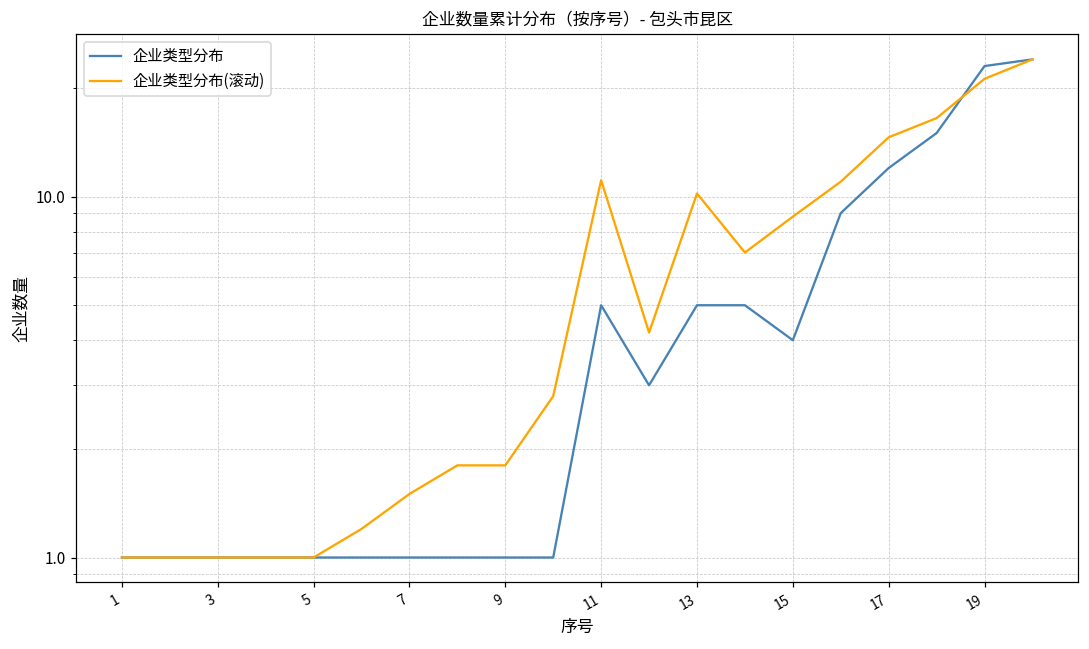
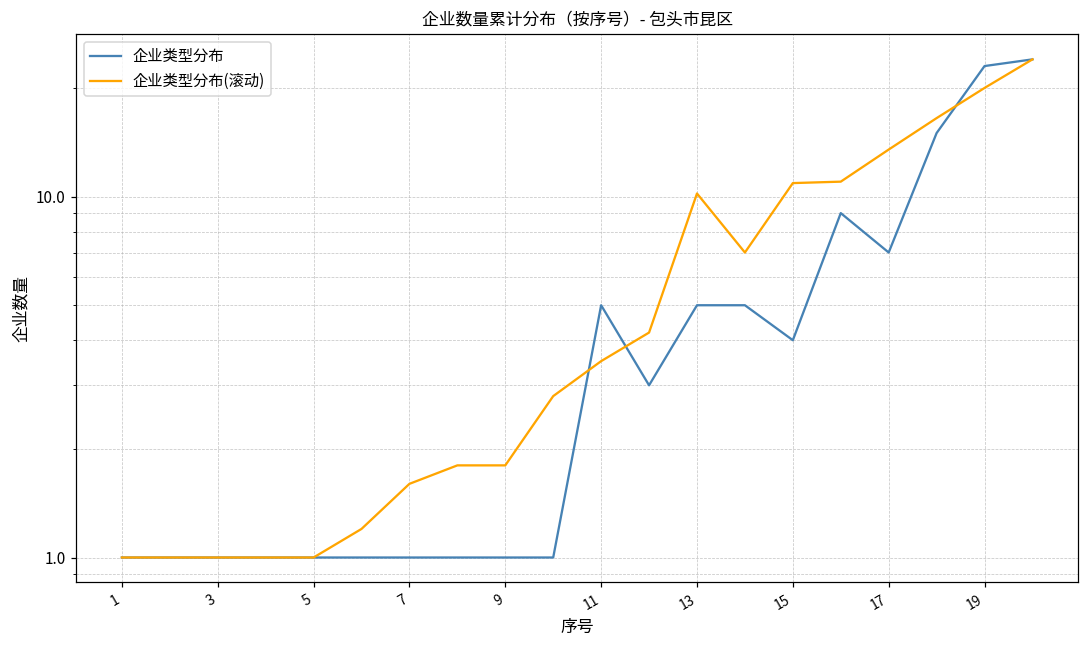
  {
    "企业类型分布": {
      "7": 1,
      "9": 1,
      "11": 5,
      "13": 5,
      "15": 4,
-     "17": 12,
+     "17": 7,
      "19": 23
    },
    "企业类型分布(滚动)": {
-     "7": 1.5,
+     "7": 1.6,
      "9": 1.8,
-     "11": 11.1,
+     "11": 3.5,
      "13": 10.2,
-     "15": 8.8,
-     "17": 15,
-     "19": 21
+     "15": 10.9,
+     "17": 13.5,
+     "19": 20
    }
  }
